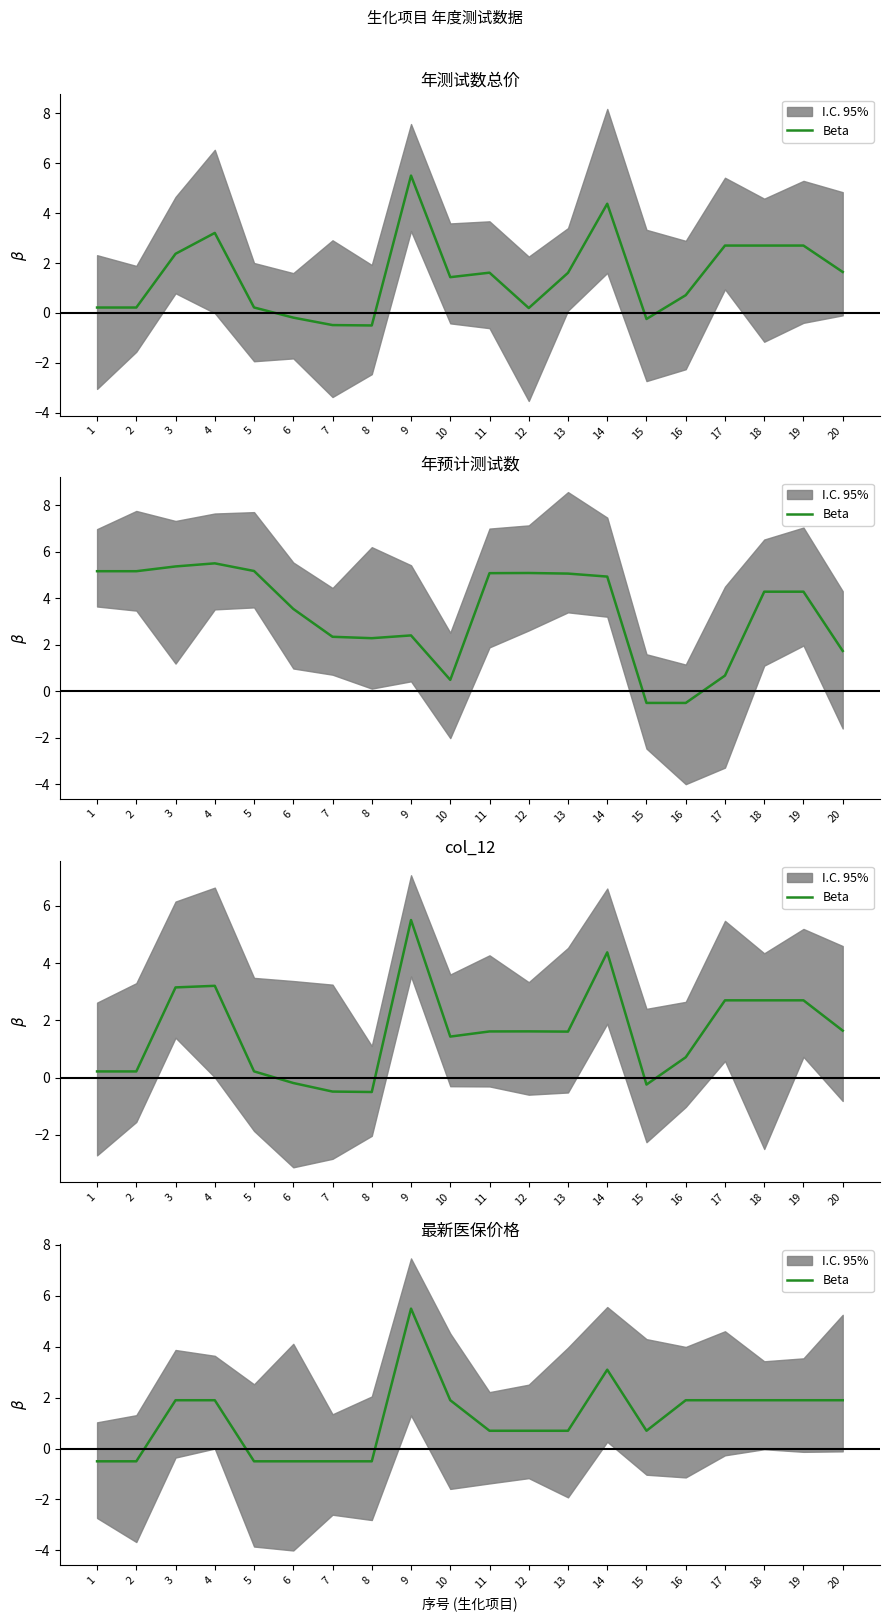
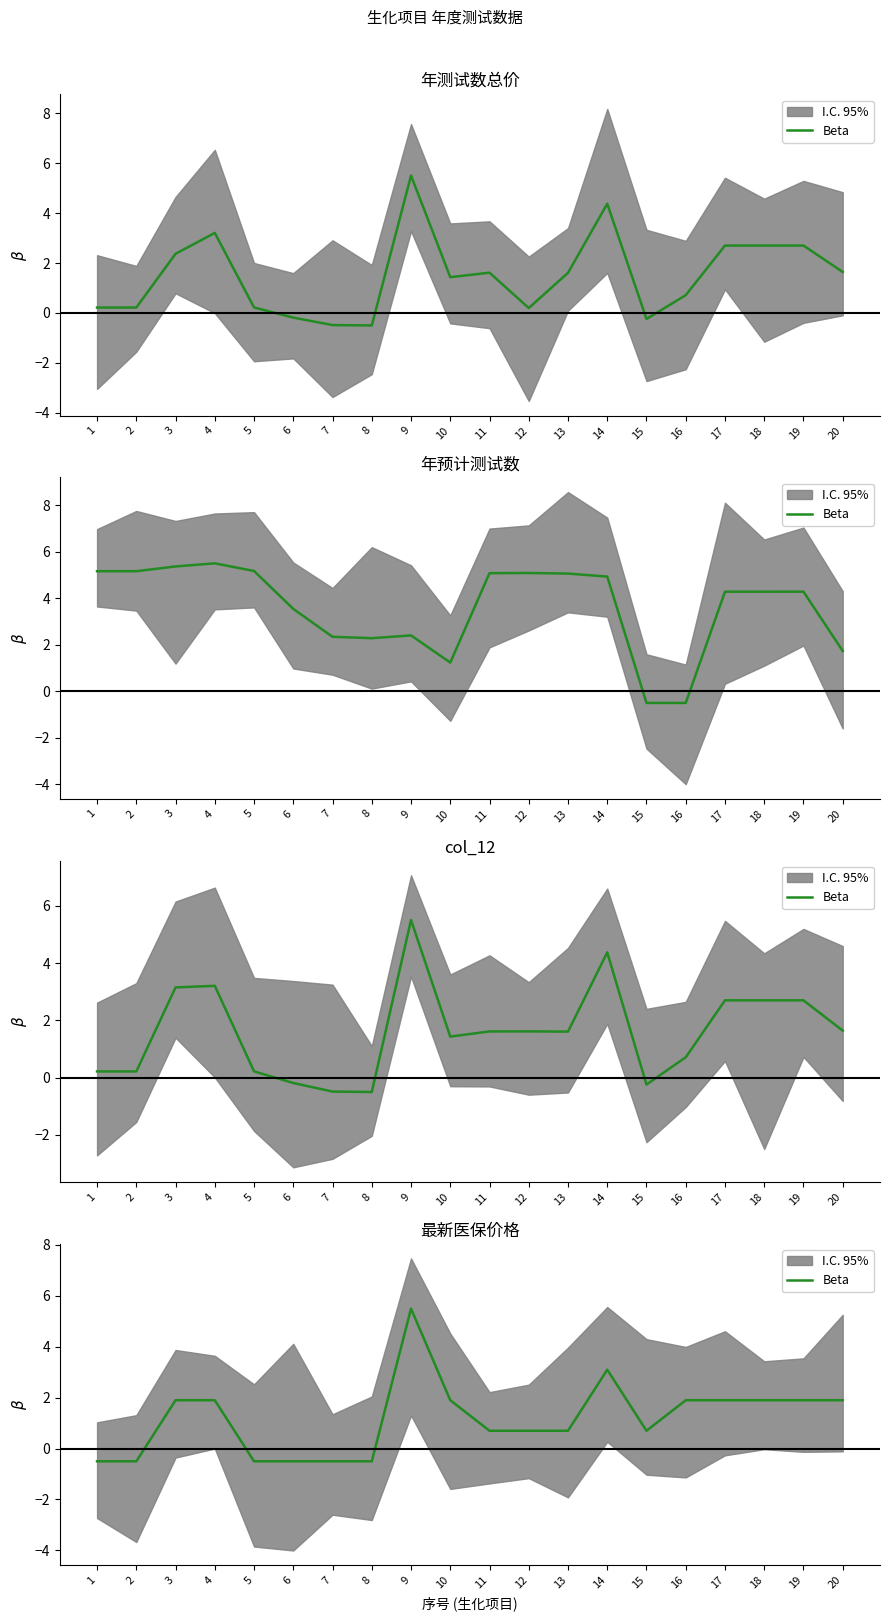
  {
    "年测试数总价": {
      "Beta": {
        "1": 0.2,
        "2": 0.2,
        "3": 2.4,
        "4": 3.2,
        "5": 0.2,
        "6": -0.2,
        "7": -0.5,
        "8": -0.5,
        "9": 5.5,
        "10": 1.4,
        "11": 1.6,
        "12": 0.2,
        "13": 1.6,
        "14": 4.4,
        "15": -0.2,
        "16": 0.7,
        "17": 2.7,
        "18": 2.7,
        "19": 2.7,
        "20": 1.6
      }
    },
    "年预计测试数": {
      "Beta": {
        "1": 5.2,
        "2": 5.2,
        "3": 5.4,
        "4": 5.5,
        "5": 5.2,
        "6": 3.5,
        "7": 2.3,
        "8": 2.3,
        "9": 2.4,
-       "10": 0.5,
+       "10": 1.2,
        "11": 5.1,
        "12": 5.1,
        "13": 5.1,
        "14": 4.9,
        "15": -0.5,
        "16": -0.5,
-       "17": 0.7,
+       "17": 4.3,
        "18": 4.3,
        "19": 4.3,
        "20": 1.7
      }
    },
    "col_12": {
      "Beta": {
        "1": 0.2,
        "2": 0.2,
        "3": 3.1,
        "4": 3.2,
        "5": 0.2,
        "6": -0.2,
        "7": -0.5,
        "8": -0.5,
        "9": 5.5,
        "10": 1.4,
        "11": 1.6,
        "12": 1.6,
        "13": 1.6,
        "14": 4.4,
        "15": -0.2,
        "16": 0.7,
        "17": 2.7,
        "18": 2.7,
        "19": 2.7,
        "20": 1.6
      }
    },
    "最新医保价格": {
      "Beta": {
        "1": -0.5,
        "2": -0.5,
        "3": 1.9,
        "4": 1.9,
        "5": -0.5,
        "6": -0.5,
        "7": -0.5,
        "8": -0.5,
        "9": 5.5,
        "10": 1.9,
        "11": 0.7,
        "12": 0.7,
        "13": 0.7,
        "14": 3.1,
        "15": 0.7,
        "16": 1.9,
        "17": 1.9,
        "18": 1.9,
        "19": 1.9,
        "20": 1.9
      }
    }
  }
